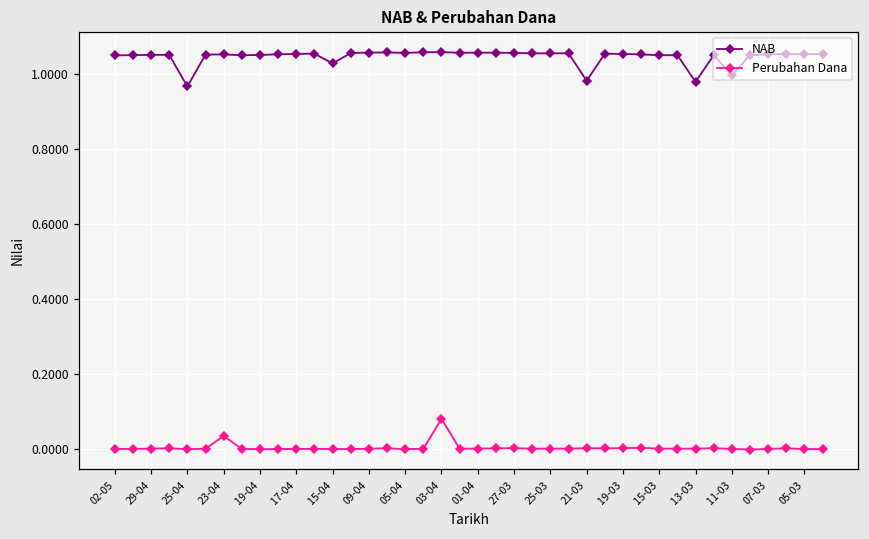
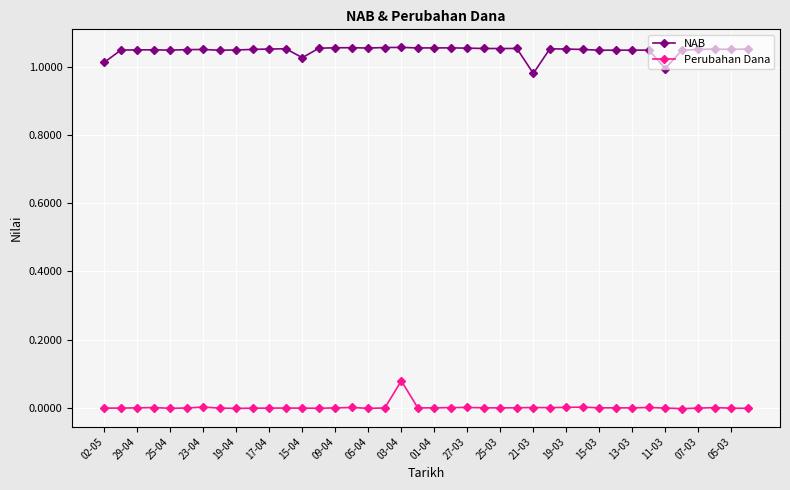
  {
    "NAB": {
-     "02-05": 1.05,
+     "02-05": 1.01,
      "29-04": 1.05,
-     "25-04": 0.97,
+     "25-04": 1.05,
      "23-04": 1.05,
      "19-04": 1.05,
      "17-04": 1.05,
      "15-04": 1.03,
      "09-04": 1.06,
      "05-04": 1.06,
      "03-04": 1.06,
      "01-04": 1.06,
      "27-03": 1.06,
      "25-03": 1.05,
      "21-03": 0.98,
      "19-03": 1.05,
      "15-03": 1.05,
-     "13-03": 0.98
+     "13-03": 1.05
    },
    "Perubahan Dana": {
      "02-05": 0.00,
      "29-04": 0.00,
      "25-04": 0.00,
-     "23-04": 0.03,
+     "23-04": 0.00,
      "19-04": 0.00,
      "17-04": 0.00,
      "15-04": 0.00,
      "09-04": 0.00,
      "05-04": 0.00,
      "03-04": 0.08,
      "01-04": 0.00,
      "27-03": 0.00,
      "25-03": 0.00,
      "21-03": 0.00,
      "19-03": 0.00,
      "15-03": 0.00,
      "13-03": 0.00,
      "11-03": 0.00,
      "07-03": 0.00,
      "05-03": 0.00
    }
  }
